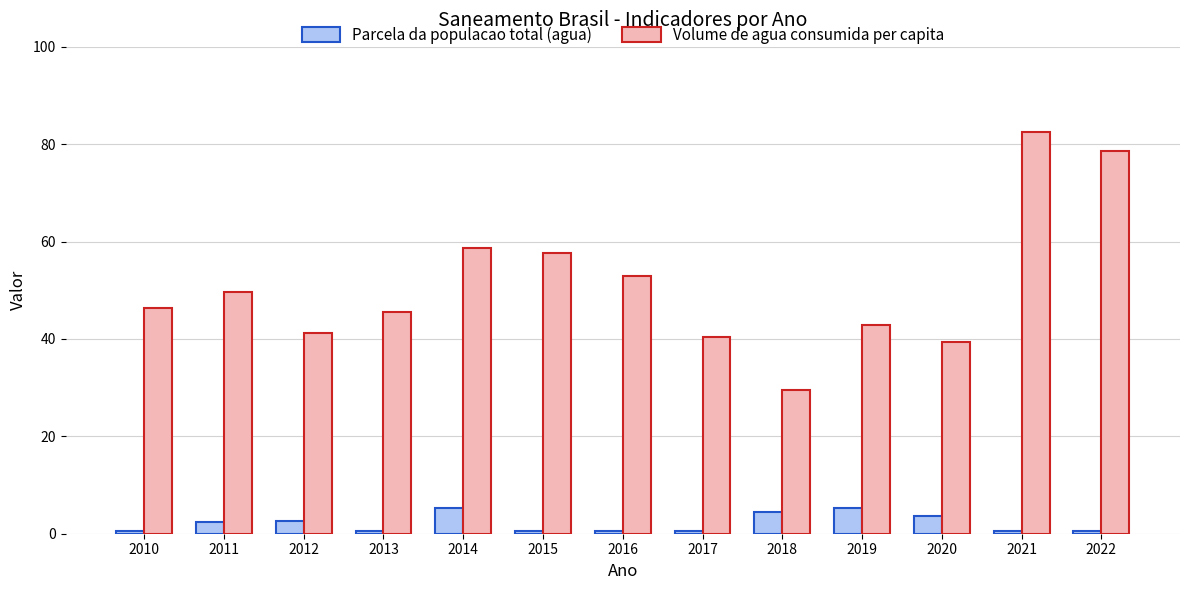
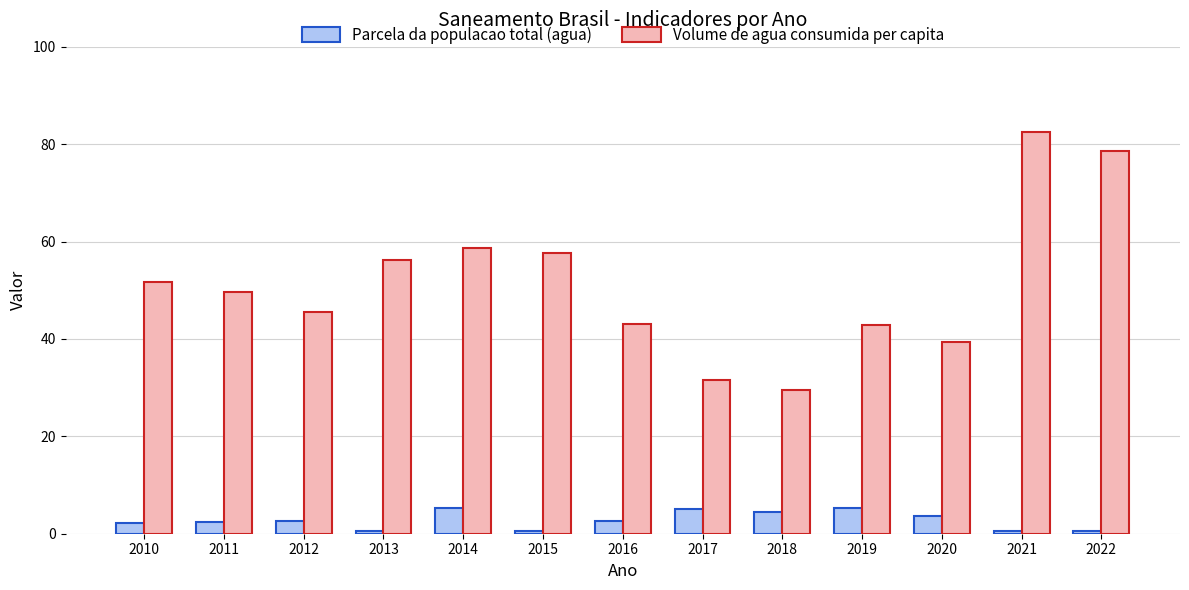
  {
    "Parcela da populacao total (agua)": {
-     "2010": 0,
+     "2010": 2,
      "2011": 3,
      "2012": 3,
      "2014": 5,
      "2015": 1,
-     "2016": 1,
-     "2017": 0,
+     "2016": 3,
+     "2017": 5,
      "2018": 4,
      "2019": 5,
      "2020": 4
    },
    "Volume de agua consumida per capita": {
-     "2010": 46,
+     "2010": 52,
      "2011": 50,
-     "2012": 41,
-     "2013": 45,
+     "2012": 46,
+     "2013": 56,
      "2014": 59,
      "2015": 58,
-     "2016": 53,
-     "2017": 40,
+     "2016": 43,
+     "2017": 32,
      "2018": 30,
      "2019": 43,
      "2020": 39,
      "2021": 82,
      "2022": 79
    }
  }
